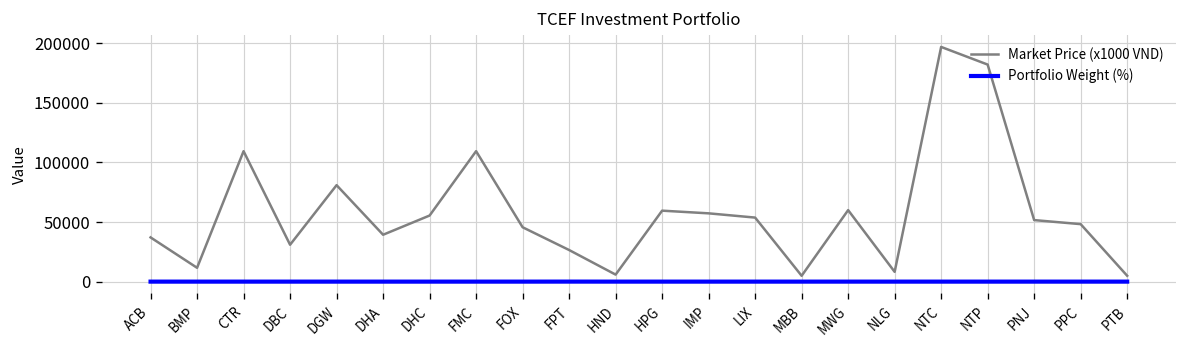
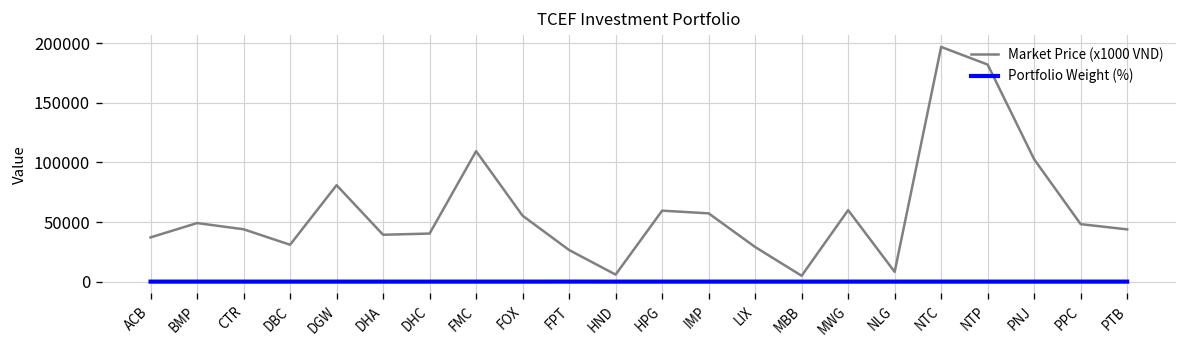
  {
    "Market Price (x1000 VND)": {
      "ACB": 40000,
-     "BMP": 10000,
-     "CTR": 110000,
+     "BMP": 50000,
+     "CTR": 40000,
      "DBC": 30000,
      "DGW": 80000,
      "DHA": 40000,
-     "DHC": 60000,
+     "DHC": 40000,
      "FMC": 110000,
-     "FOX": 50000,
+     "FOX": 60000,
      "FPT": 30000,
      "HND": 10000,
      "HPG": 60000,
      "IMP": 60000,
-     "LIX": 50000,
+     "LIX": 30000,
      "MBB": 0,
      "MWG": 60000,
      "NLG": 10000,
      "NTC": 200000,
      "NTP": 180000,
-     "PNJ": 50000,
+     "PNJ": 100000,
      "PPC": 50000,
-     "PTB": 0
+     "PTB": 40000
    },
    "Portfolio Weight (%)": {
      "ACB": 0,
      "BMP": 0,
      "CTR": 0,
      "DBC": 0,
      "DGW": 0,
      "DHA": 0,
      "DHC": 0,
      "FMC": 0,
      "FOX": 0,
      "FPT": 0,
      "HND": 0,
      "HPG": 0,
      "IMP": 0,
      "LIX": 0,
      "MBB": 0,
      "MWG": 0,
      "NLG": 0,
      "NTC": 0,
      "NTP": 0,
      "PNJ": 0,
      "PPC": 0,
      "PTB": 0
    }
  }
